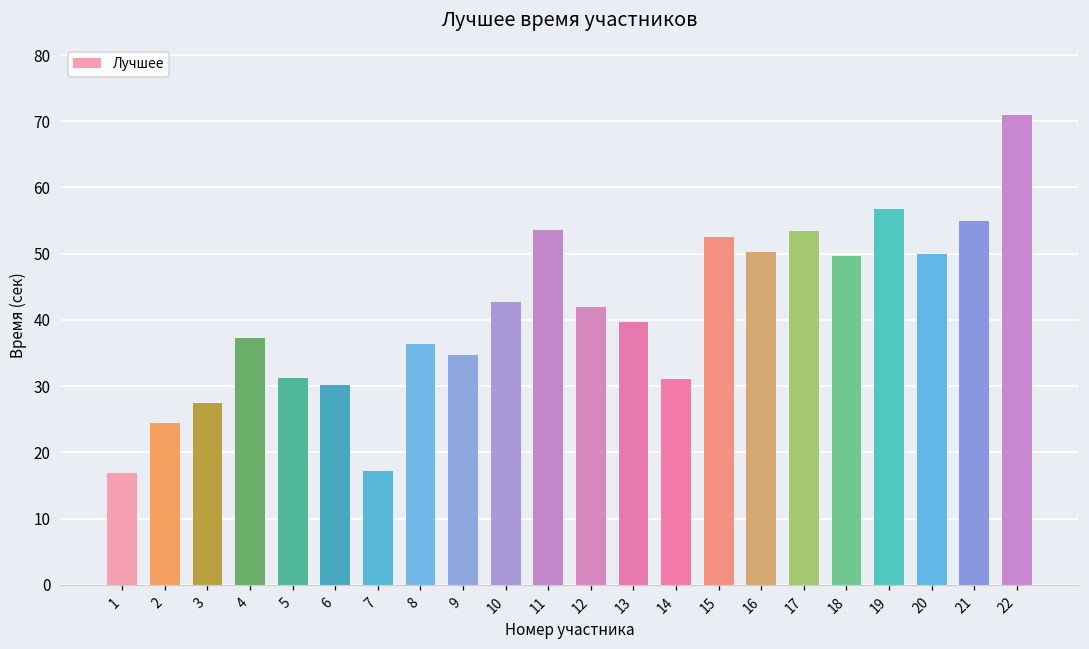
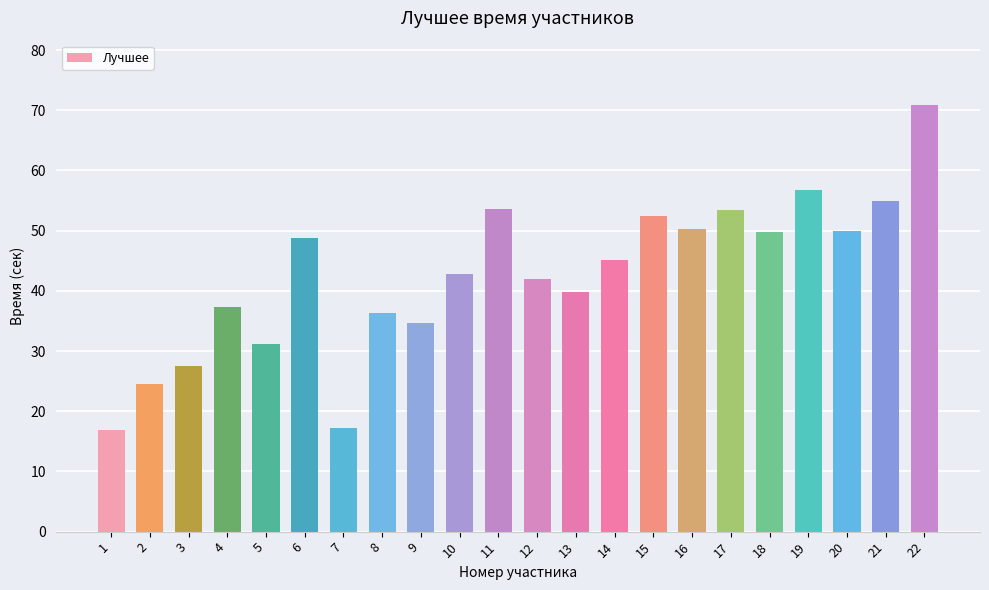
  {
    "1": 17,
    "2": 25,
    "3": 28,
    "4": 37,
    "5": 31,
-   "6": 30,
+   "6": 49,
    "7": 17,
    "8": 36,
    "9": 35,
    "10": 43,
    "11": 54,
    "12": 42,
    "13": 40,
-   "14": 31,
+   "14": 45,
    "15": 53,
    "16": 50,
    "17": 53,
    "18": 50,
    "19": 57,
    "20": 50,
    "21": 55,
    "22": 71
  }
